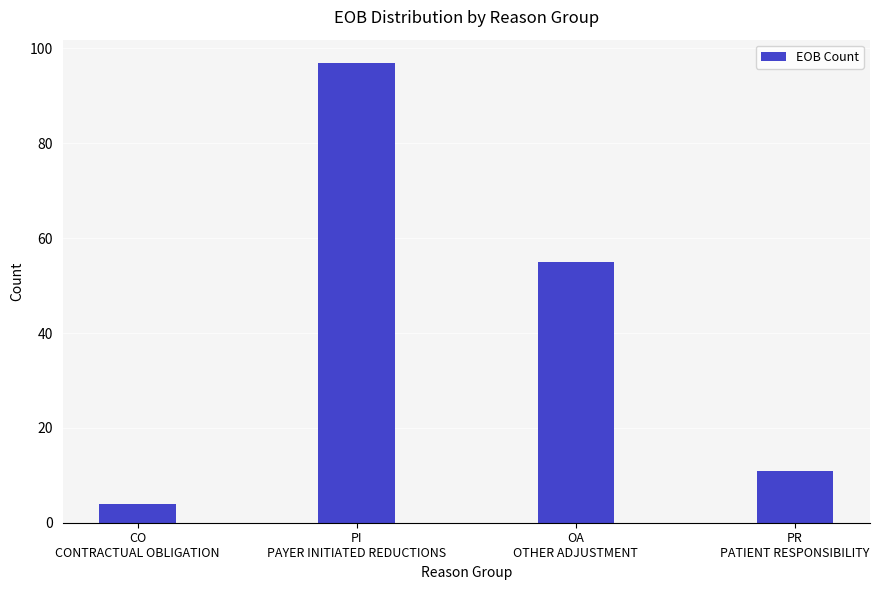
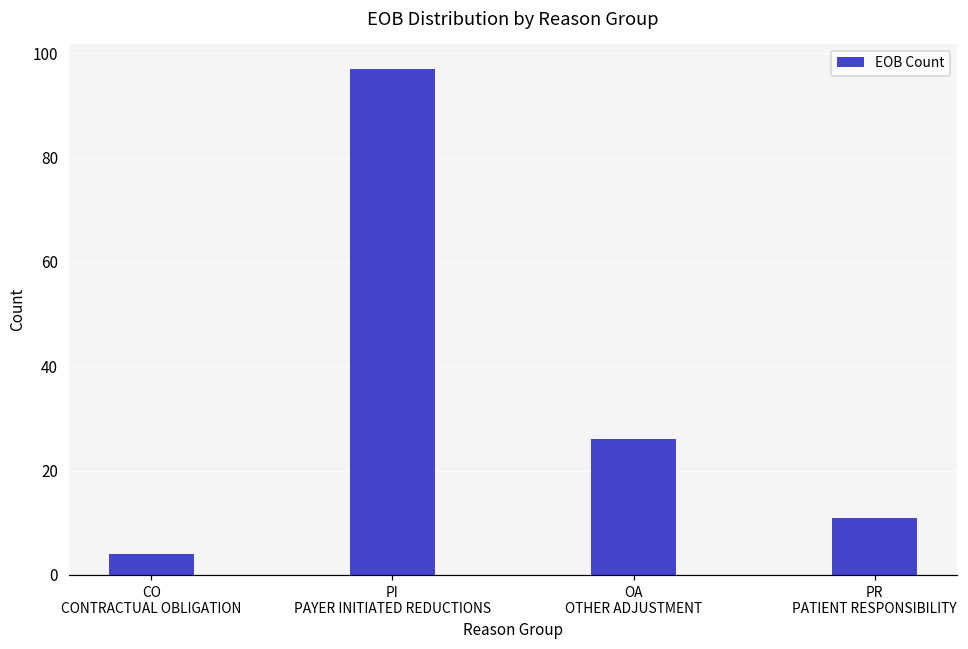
  {
    "CO CONTRACTUAL OBLIGATION": 4,
    "PI PAYER INITIATED REDUCTIONS": 97,
-   "OA OTHER ADJUSTMENT": 55,
+   "OA OTHER ADJUSTMENT": 26,
    "PR PATIENT RESPONSIBILITY": 11
  }
